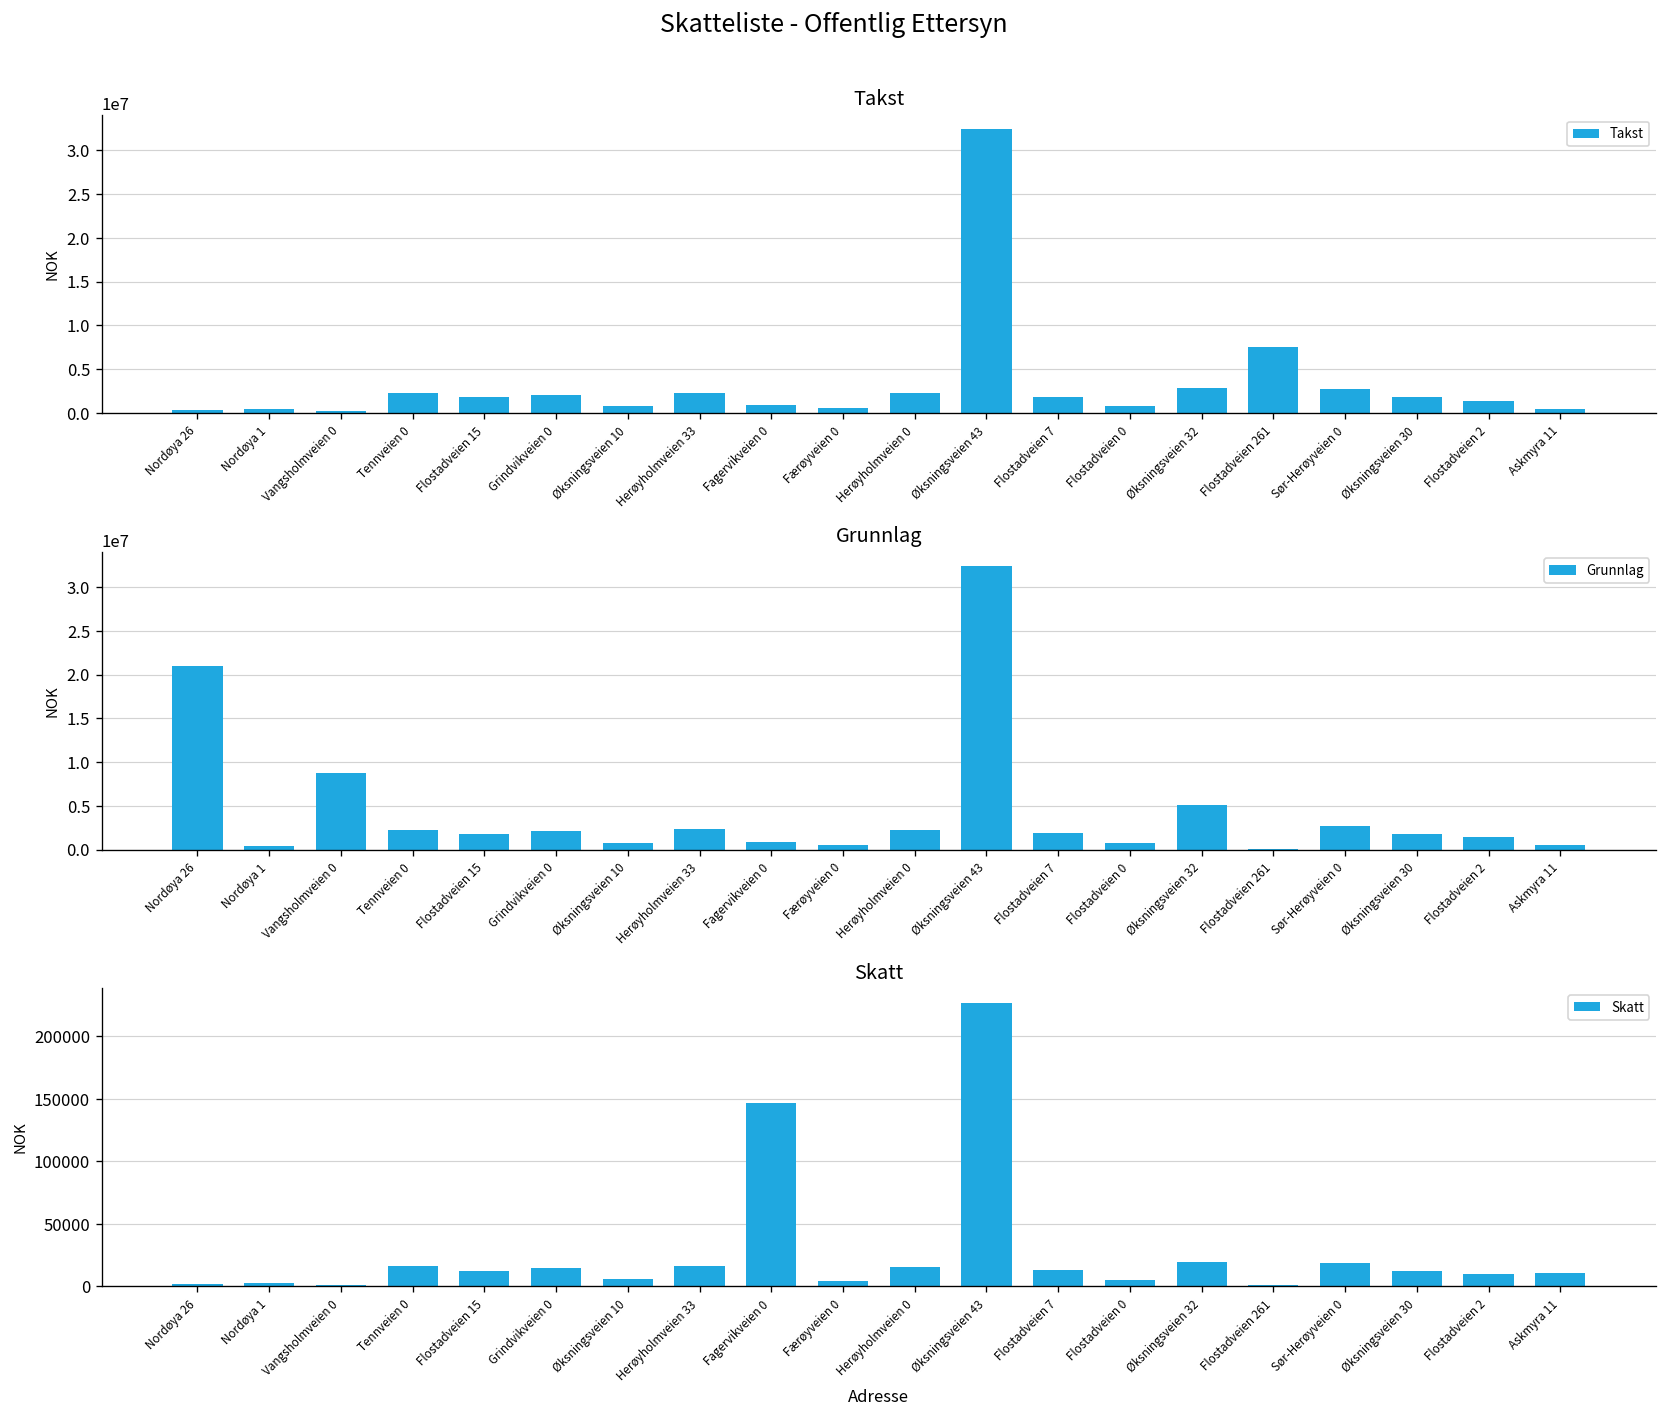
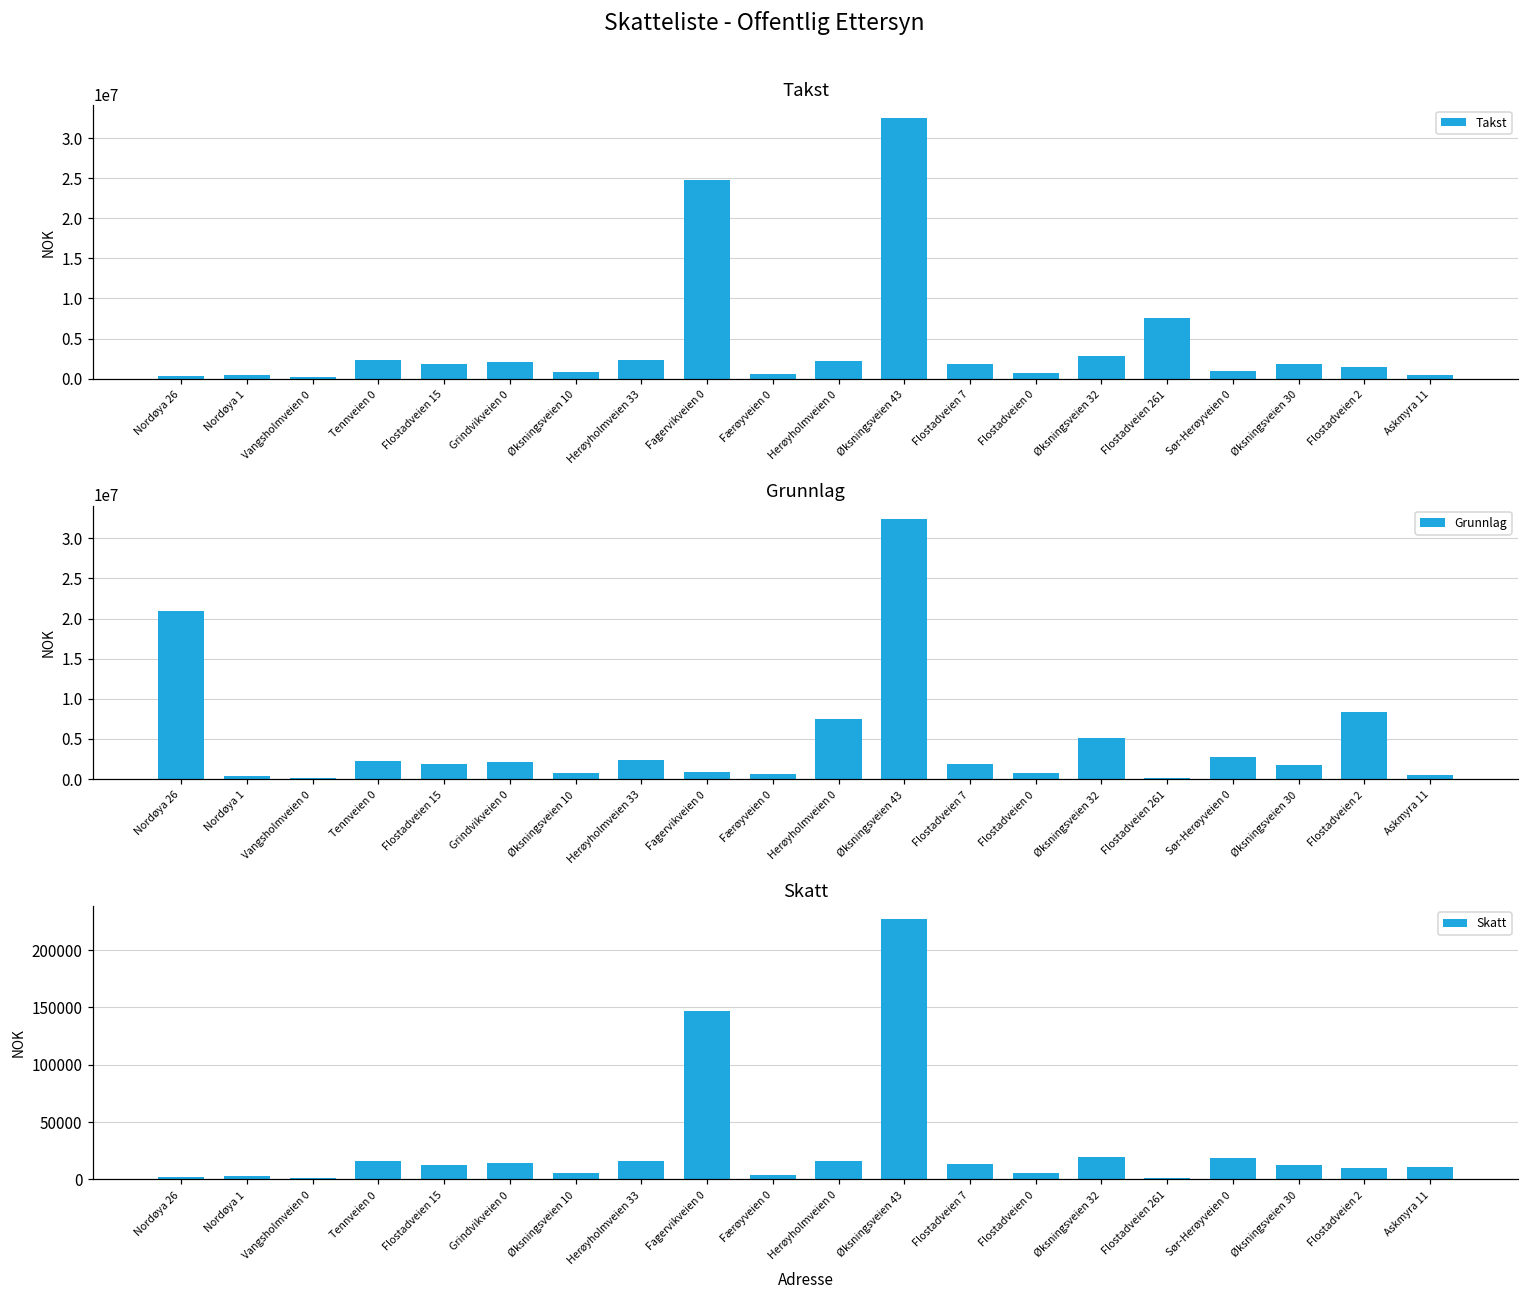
  {
    "Takst": {
      "Nordøya 1": 0,
      "Tennveien 0": 2000000,
      "Flostadveien 15": 2000000,
      "Grindvikveien 0": 2000000,
      "Øksningsveien 10": 1000000,
      "Herøyholmveien 33": 2000000,
-     "Fagervikveien 0": 1000000,
+     "Fagervikveien 0": 25000000,
      "Færøyveien 0": 1000000,
      "Herøyholmveien 0": 2000000,
      "Øksningsveien 43": 32000000,
      "Flostadveien 7": 2000000,
      "Flostadveien 0": 1000000,
      "Øksningsveien 32": 3000000,
      "Flostadveien 261": 8000000,
-     "Sør-Herøyveien 0": 3000000,
+     "Sør-Herøyveien 0": 1000000,
      "Øksningsveien 30": 2000000,
      "Flostadveien 2": 1000000,
      "Askmyra 11": 0
    },
    "Grunnlag": {
      "Nordøya 26": 21000000,
      "Nordøya 1": 0,
-     "Vangsholmveien 0": 9000000,
+     "Vangsholmveien 0": 0,
      "Tennveien 0": 2000000,
      "Flostadveien 15": 2000000,
      "Grindvikveien 0": 2000000,
      "Øksningsveien 10": 1000000,
      "Herøyholmveien 33": 2000000,
      "Fagervikveien 0": 1000000,
      "Færøyveien 0": 1000000,
-     "Herøyholmveien 0": 2000000,
+     "Herøyholmveien 0": 7000000,
      "Øksningsveien 43": 32000000,
      "Flostadveien 7": 2000000,
      "Flostadveien 0": 1000000,
      "Øksningsveien 32": 5000000,
      "Sør-Herøyveien 0": 3000000,
      "Øksningsveien 30": 2000000,
-     "Flostadveien 2": 1000000,
+     "Flostadveien 2": 8000000,
      "Askmyra 11": 0
    },
    "Skatt": {
      "Nordøya 1": 3000,
      "Tennveien 0": 16000,
      "Flostadveien 15": 13000,
      "Grindvikveien 0": 15000,
      "Øksningsveien 10": 6000,
      "Herøyholmveien 33": 16000,
      "Fagervikveien 0": 147000,
      "Færøyveien 0": 4000,
      "Herøyholmveien 0": 16000,
      "Øksningsveien 43": 227000,
      "Flostadveien 7": 13000,
      "Flostadveien 0": 5000,
      "Øksningsveien 32": 20000,
      "Sør-Herøyveien 0": 19000,
      "Øksningsveien 30": 13000,
      "Flostadveien 2": 10000,
      "Askmyra 11": 11000
    }
  }
